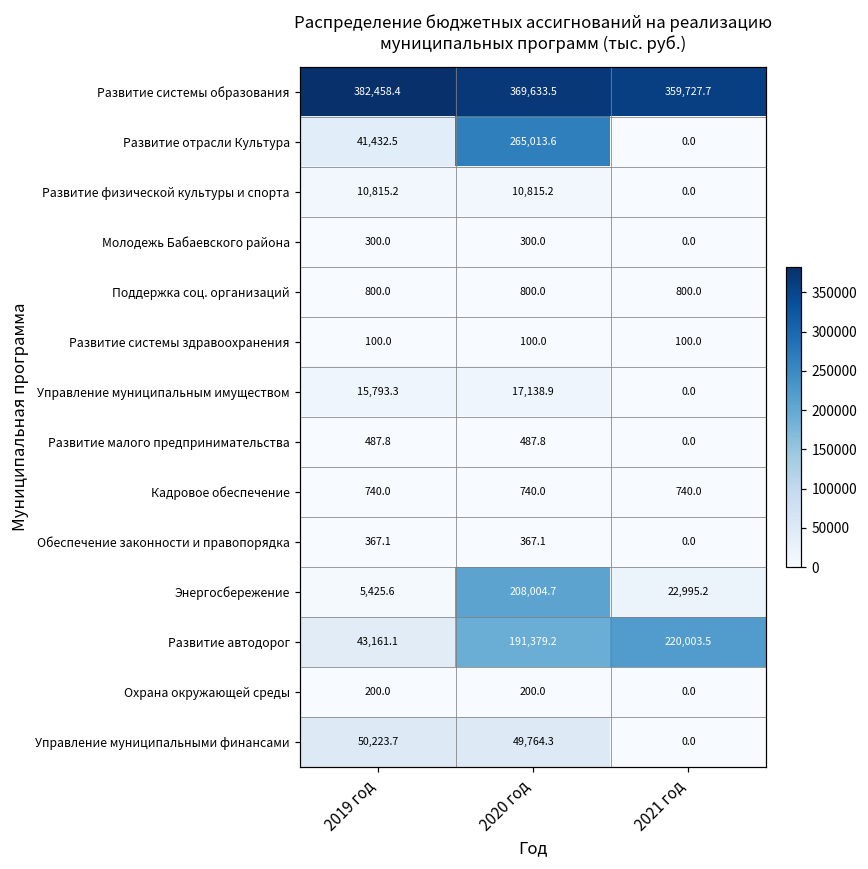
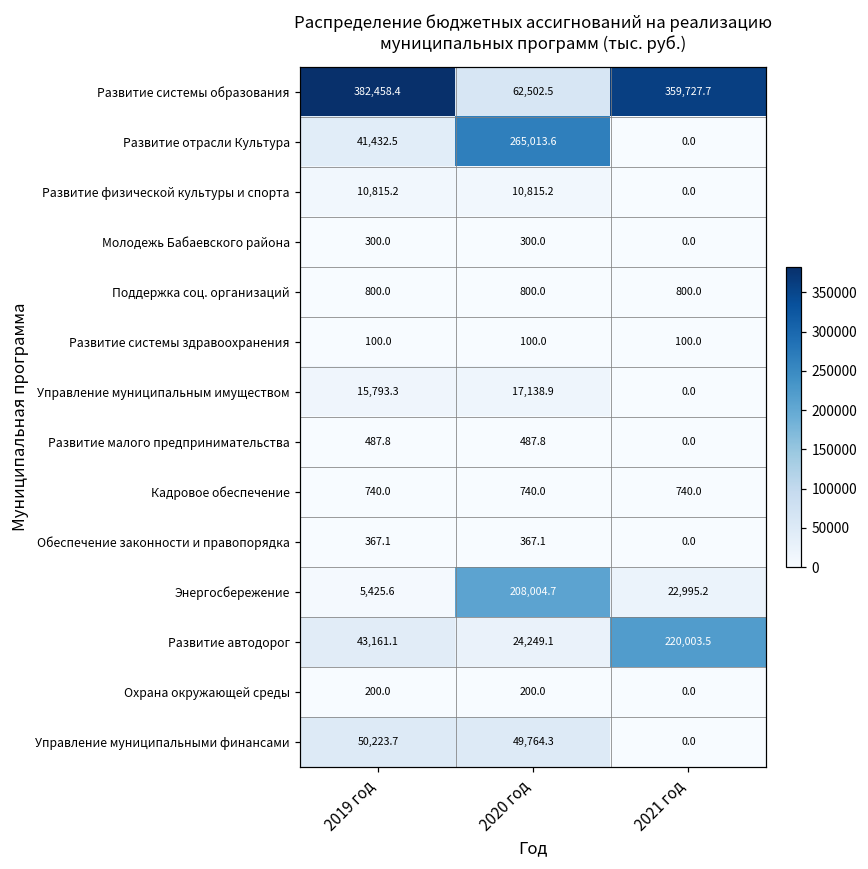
  {
    "Развитие системы образования": {
      "2019 год": "382,458.4",
-     "2020 год": "369,633.5",
+     "2020 год": "62,502.5",
      "2021 год": "359,727.7"
    },
    "Развитие отрасли Культура": {
      "2019 год": "41,432.5",
      "2020 год": "265,013.6",
      "2021 год": "0.0"
    },
    "Развитие физической культуры и спорта": {
      "2019 год": "10,815.2",
      "2020 год": "10,815.2",
      "2021 год": "0.0"
    },
    "Молодежь Бабаевского района": {
      "2019 год": "300.0",
      "2020 год": "300.0",
      "2021 год": "0.0"
    },
    "Поддержка соц. организаций": {
      "2019 год": "800.0",
      "2020 год": "800.0",
      "2021 год": "800.0"
    },
    "Развитие системы здравоохранения": {
      "2019 год": "100.0",
      "2020 год": "100.0",
      "2021 год": "100.0"
    },
    "Управление муниципальным имуществом": {
      "2019 год": "15,793.3",
      "2020 год": "17,138.9",
      "2021 год": "0.0"
    },
    "Развитие малого предпринимательства": {
      "2019 год": "487.8",
      "2020 год": "487.8",
      "2021 год": "0.0"
    },
    "Кадровое обеспечение": {
      "2019 год": "740.0",
      "2020 год": "740.0",
      "2021 год": "740.0"
    },
    "Обеспечение законности и правопорядка": {
      "2019 год": "367.1",
      "2020 год": "367.1",
      "2021 год": "0.0"
    },
    "Энергосбережение": {
      "2019 год": "5,425.6",
      "2020 год": "208,004.7",
      "2021 год": "22,995.2"
    },
    "Развитие автодорог": {
      "2019 год": "43,161.1",
-     "2020 год": "191,379.2",
+     "2020 год": "24,249.1",
      "2021 год": "220,003.5"
    },
    "Охрана окружающей среды": {
      "2019 год": "200.0",
      "2020 год": "200.0",
      "2021 год": "0.0"
    },
    "Управление муниципальными финансами": {
      "2019 год": "50,223.7",
      "2020 год": "49,764.3",
      "2021 год": "0.0"
    }
  }
